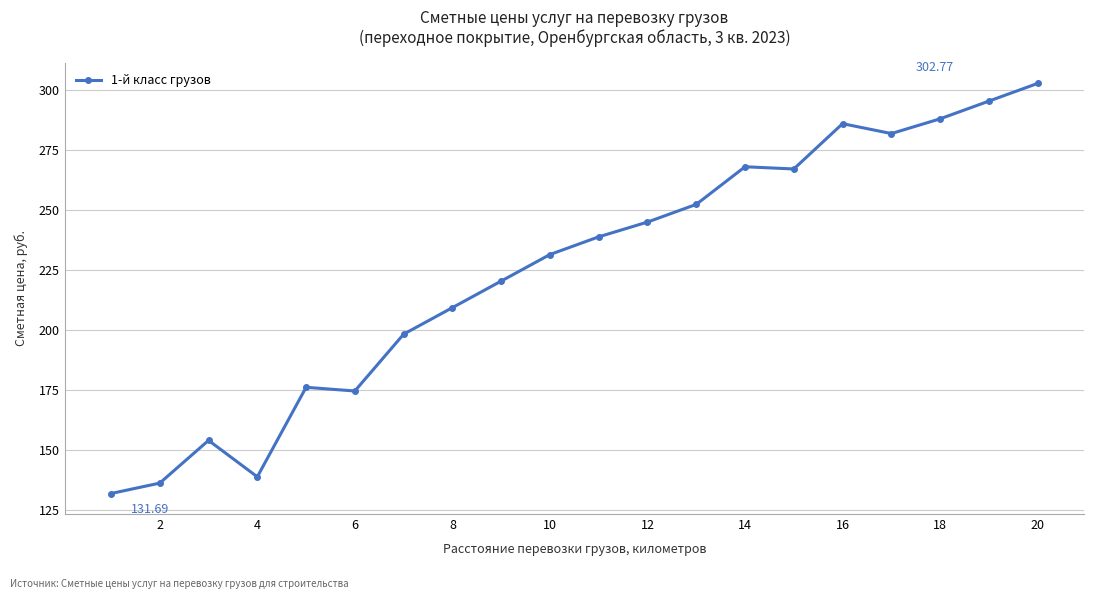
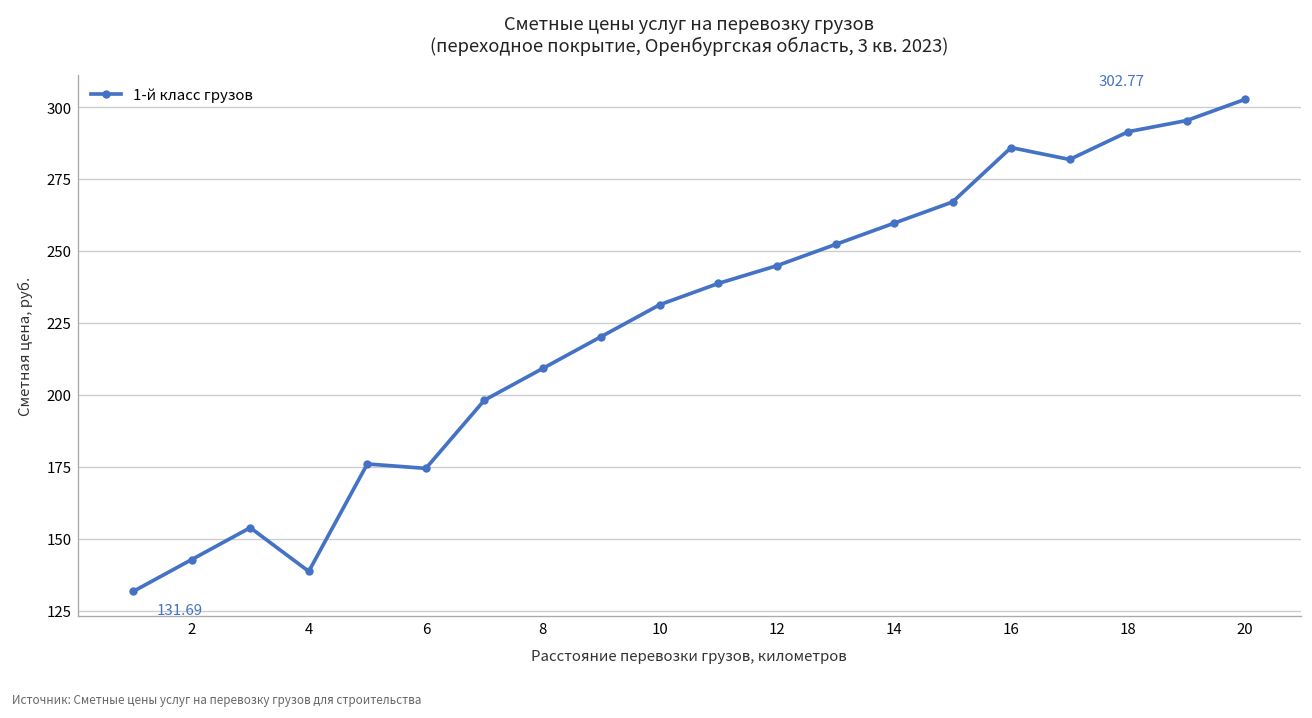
  {
-   "2": 136,
+   "2": 143,
    "4": 139,
    "6": 174,
    "8": 209,
    "10": 231,
    "12": 245,
-   "14": 268,
+   "14": 260,
    "16": 286,
-   "18": 288,
+   "18": 292,
    "20": 303
  }
